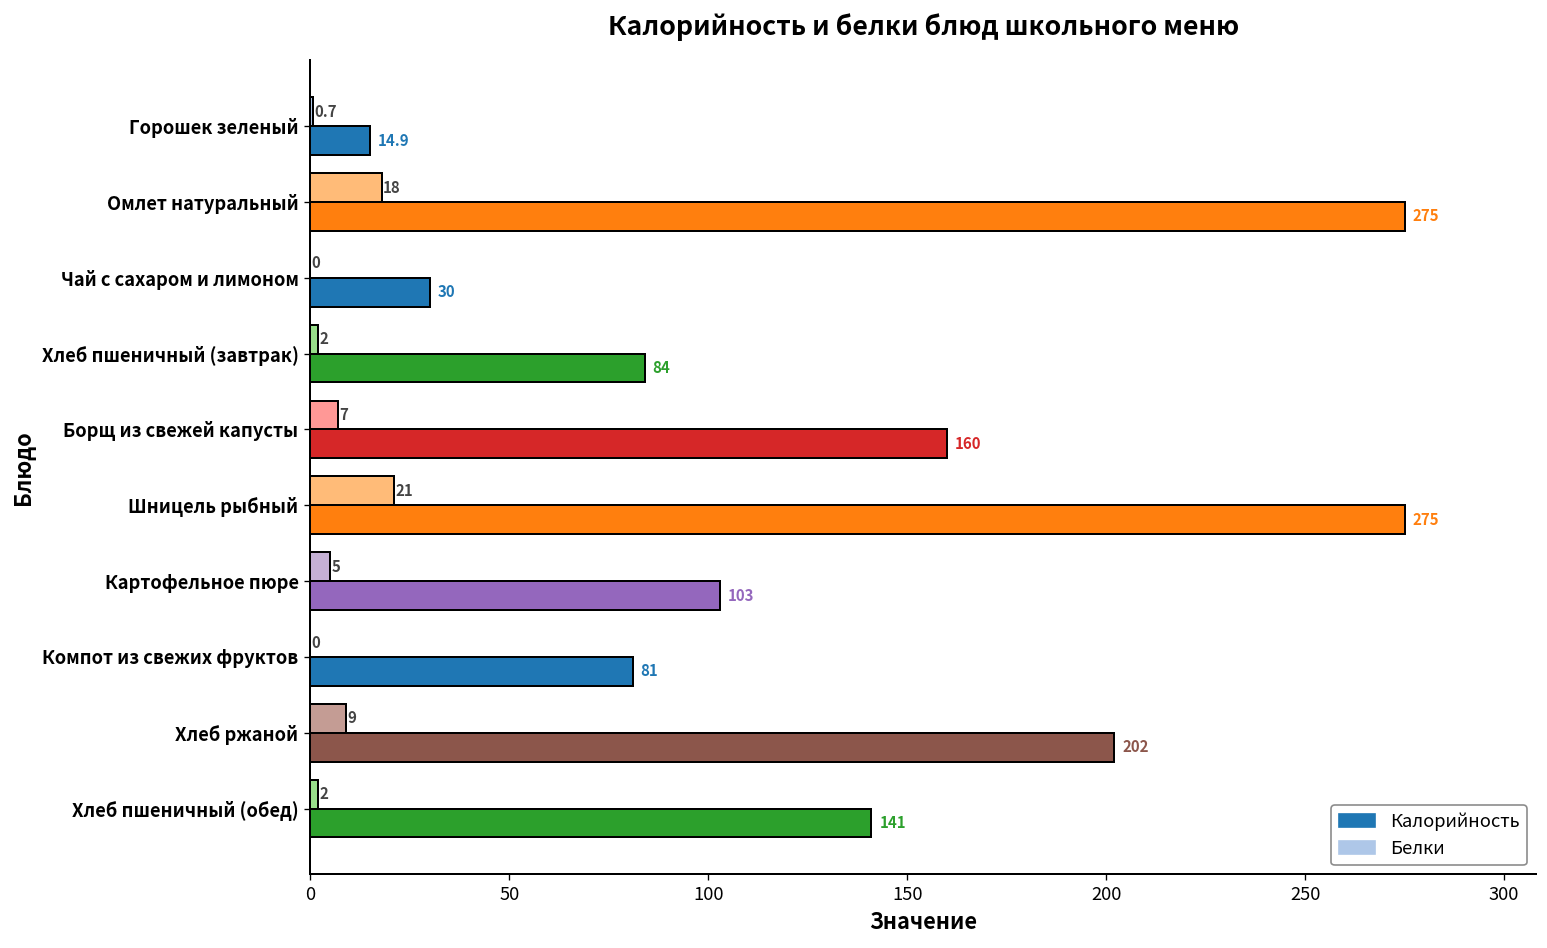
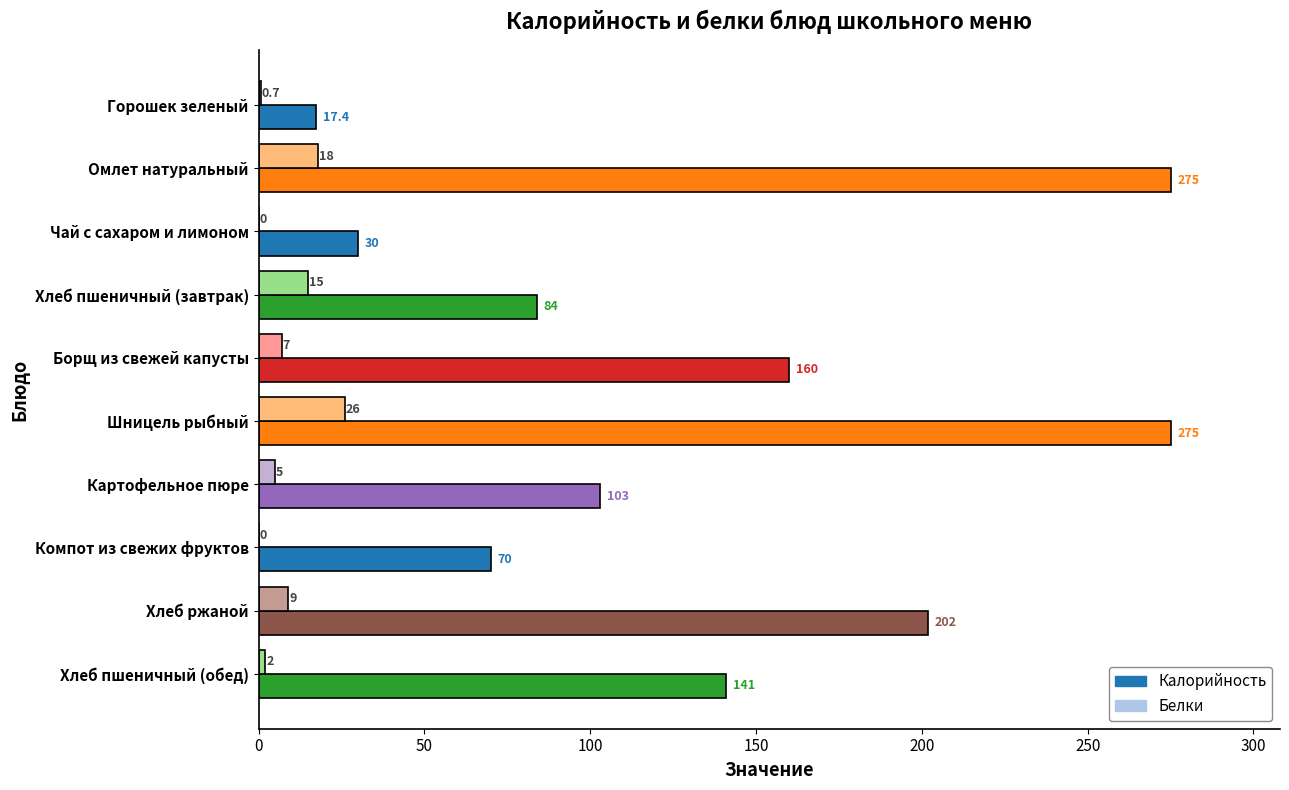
  {
    "Калорийность": {
-     "Горошек зеленый": 14.9,
+     "Горошек зеленый": 17.4,
      "Омлет натуральный": 275,
      "Чай с сахаром и лимоном": 30,
      "Хлеб пшеничный (завтрак)": 84,
      "Борщ из свежей капусты": 160,
      "Шницель рыбный": 275,
      "Картофельное пюре": 103,
-     "Компот из свежих фруктов": 81,
+     "Компот из свежих фруктов": 70,
      "Хлеб ржаной": 202,
      "Хлеб пшеничный (обед)": 141
    },
    "Белки": {
      "Горошек зеленый": 0.7,
      "Омлет натуральный": 18,
      "Чай с сахаром и лимоном": 0,
-     "Хлеб пшеничный (завтрак)": 2,
+     "Хлеб пшеничный (завтрак)": 15,
      "Борщ из свежей капусты": 7,
-     "Шницель рыбный": 21,
+     "Шницель рыбный": 26,
      "Картофельное пюре": 5,
      "Компот из свежих фруктов": 0,
      "Хлеб ржаной": 9,
      "Хлеб пшеничный (обед)": 2
    }
  }
